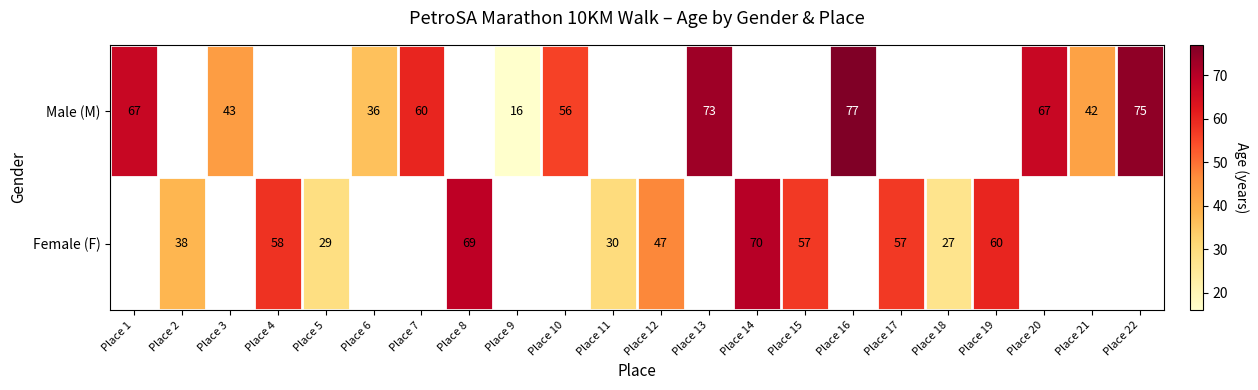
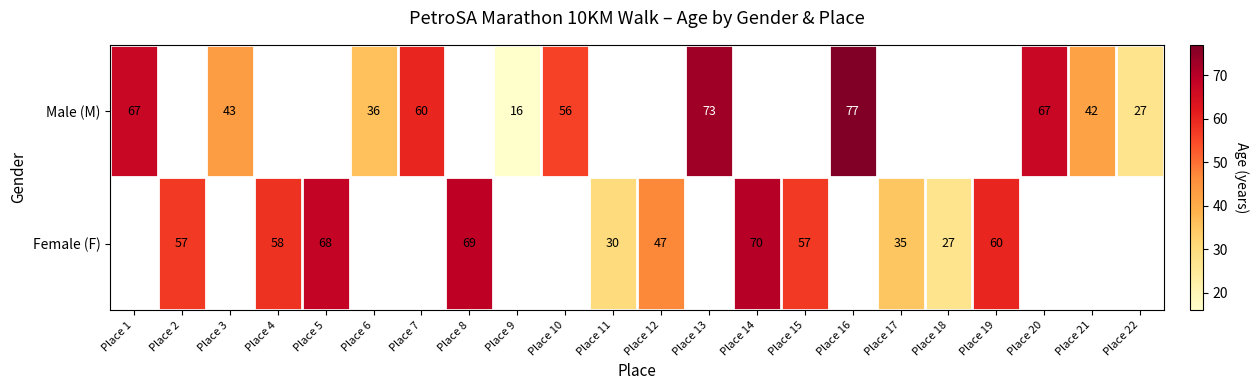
  {
    "Male (M)": {
      "Place 1": 67,
      "Place 3": 43,
      "Place 6": 36,
      "Place 7": 60,
      "Place 9": 16,
      "Place 10": 56,
      "Place 13": 73,
      "Place 16": 77,
      "Place 20": 67,
      "Place 21": 42,
-     "Place 22": 75
+     "Place 22": 27
    },
    "Female (F)": {
-     "Place 2": 38,
+     "Place 2": 57,
      "Place 4": 58,
-     "Place 5": 29,
+     "Place 5": 68,
      "Place 8": 69,
      "Place 11": 30,
      "Place 12": 47,
      "Place 14": 70,
      "Place 15": 57,
-     "Place 17": 57,
+     "Place 17": 35,
      "Place 18": 27,
      "Place 19": 60
    }
  }
